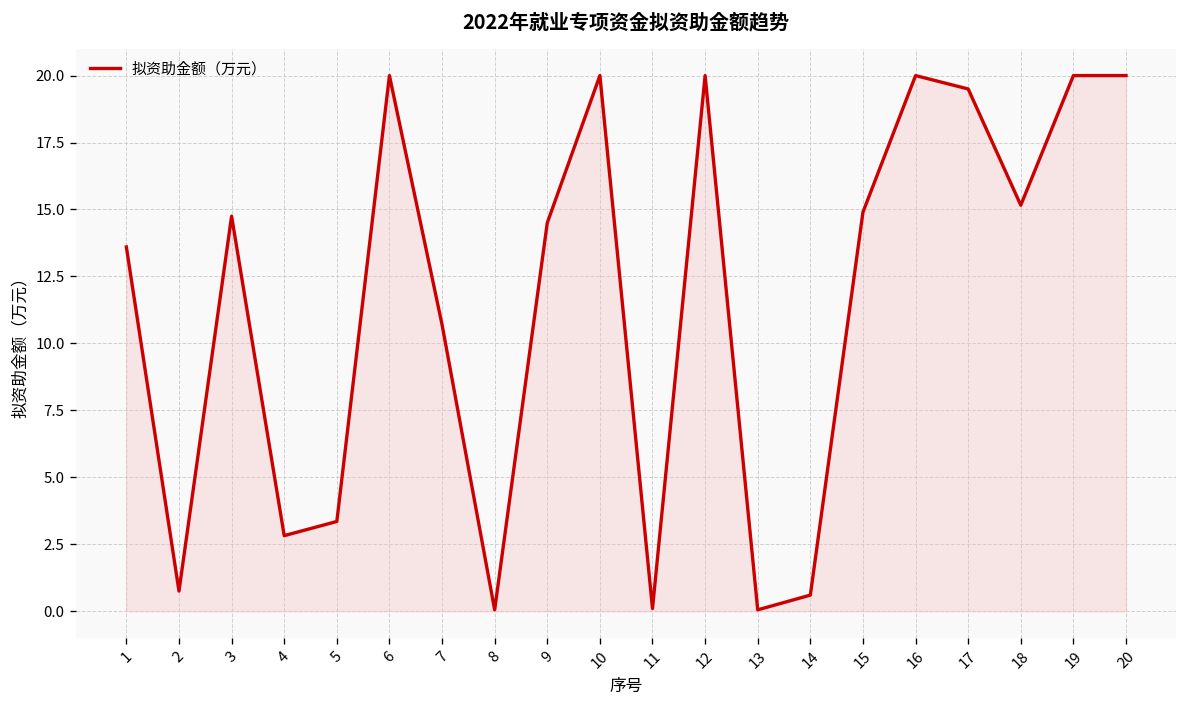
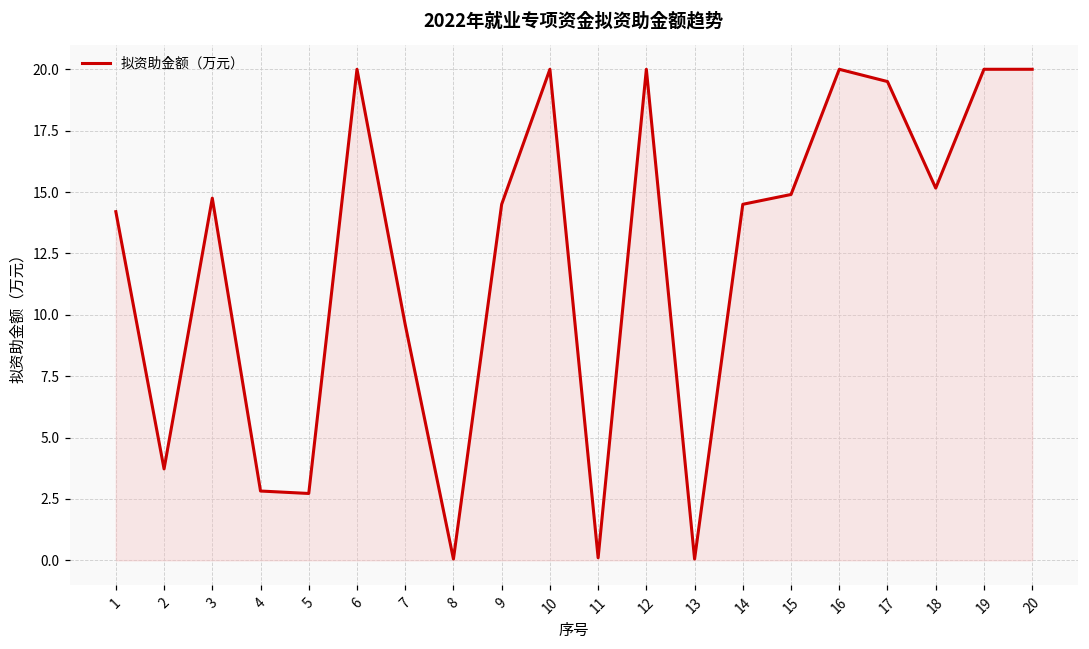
  {
-   "1": 13.6,
-   "2": 0.8,
+   "1": 14.2,
+   "2": 3.7,
    "3": 14.8,
    "4": 2.8,
-   "5": 3.4,
+   "5": 2.7,
    "6": 20.0,
-   "7": 10.7,
+   "7": 9.6,
    "8": 0.1,
    "9": 14.5,
    "10": 20.0,
    "11": 0.1,
    "12": 20.0,
    "13": 0.1,
-   "14": 0.6,
+   "14": 14.5,
    "15": 14.9,
    "16": 20.0,
    "17": 19.5,
    "18": 15.2,
    "19": 20.0,
    "20": 20.0
  }
